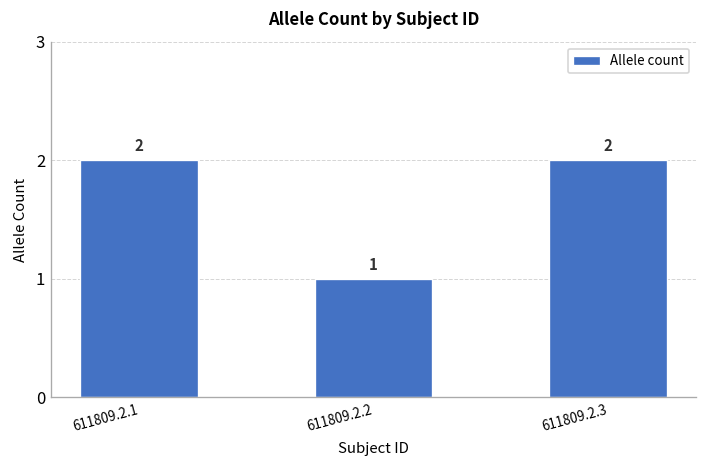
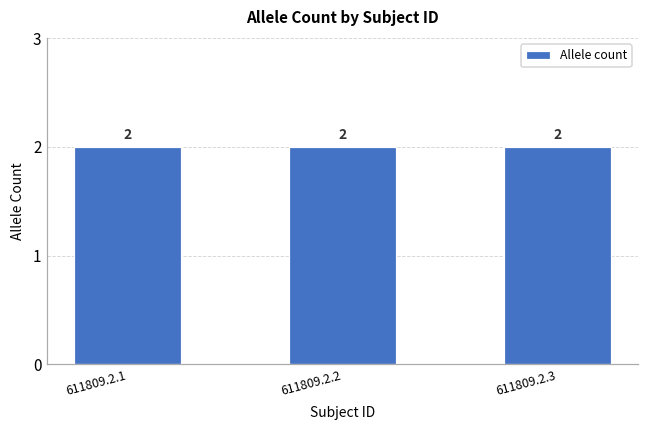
  {
    "611809.2.1": 2,
-   "611809.2.2": 1,
+   "611809.2.2": 2,
    "611809.2.3": 2
  }
